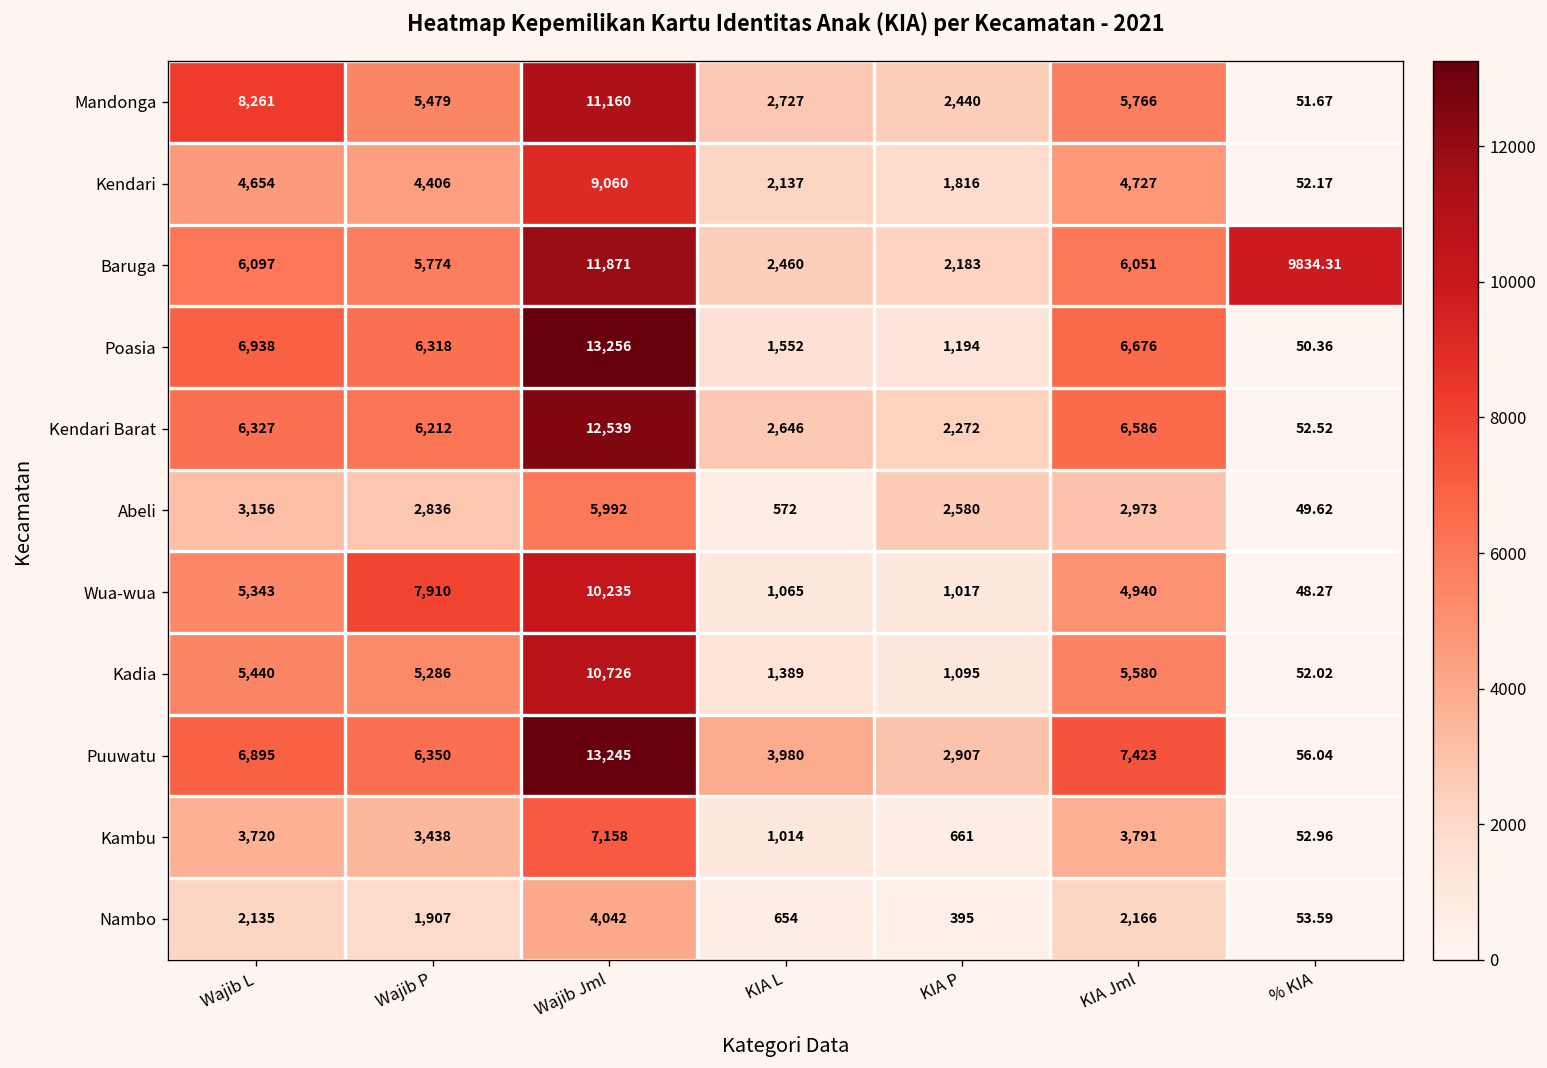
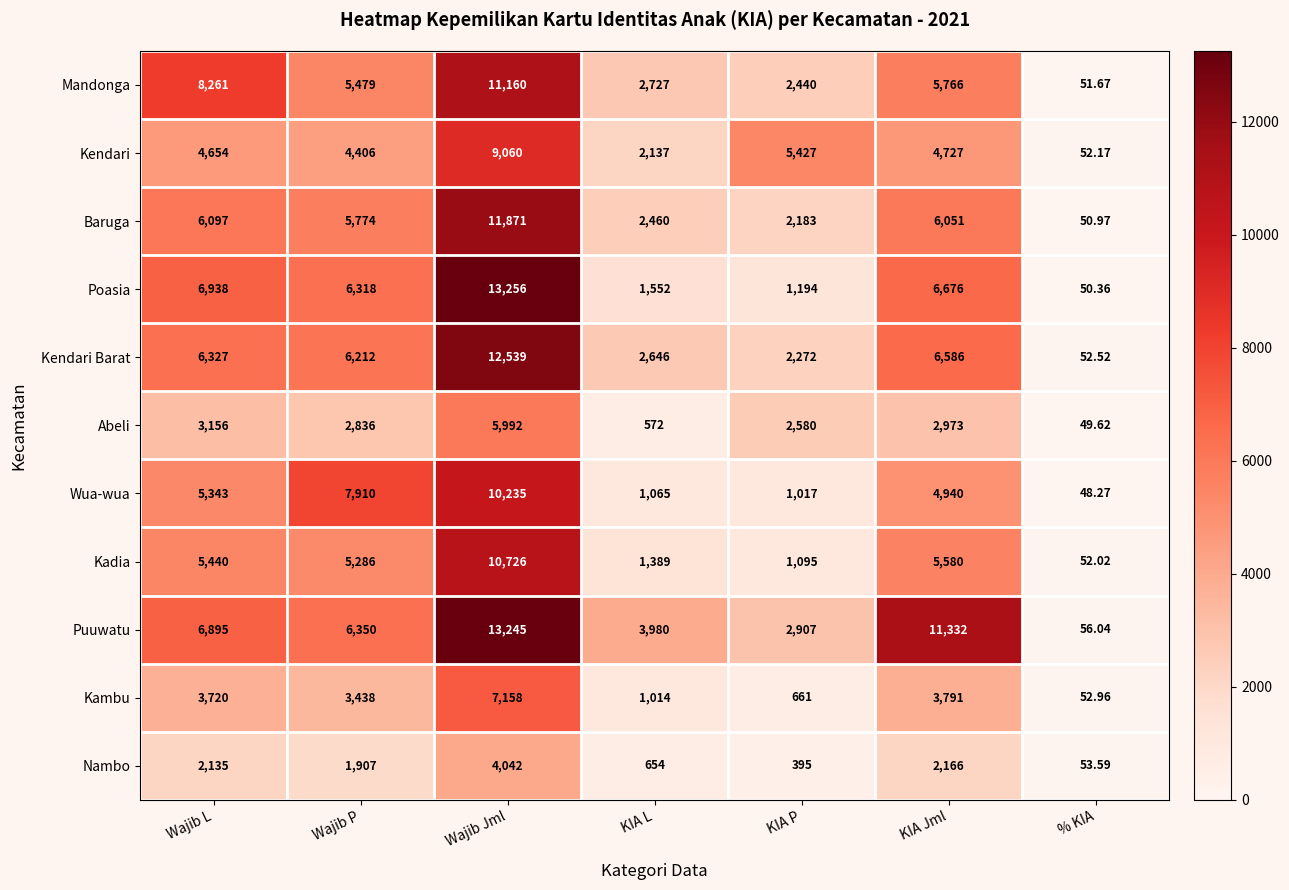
  {
    "Mandonga": {
      "Wajib L": "8,261",
      "Wajib P": "5,479",
      "Wajib Jml": "11,160",
      "KIA L": "2,727",
      "KIA P": "2,440",
      "KIA Jml": "5,766",
      "% KIA": "51.67"
    },
    "Kendari": {
      "Wajib L": "4,654",
      "Wajib P": "4,406",
      "Wajib Jml": "9,060",
      "KIA L": "2,137",
-     "KIA P": "1,816",
+     "KIA P": "5,427",
      "KIA Jml": "4,727",
      "% KIA": "52.17"
    },
    "Baruga": {
      "Wajib L": "6,097",
      "Wajib P": "5,774",
      "Wajib Jml": "11,871",
      "KIA L": "2,460",
      "KIA P": "2,183",
      "KIA Jml": "6,051",
-     "% KIA": "9834.31"
+     "% KIA": "50.97"
    },
    "Poasia": {
      "Wajib L": "6,938",
      "Wajib P": "6,318",
      "Wajib Jml": "13,256",
      "KIA L": "1,552",
      "KIA P": "1,194",
      "KIA Jml": "6,676",
      "% KIA": "50.36"
    },
    "Kendari Barat": {
      "Wajib L": "6,327",
      "Wajib P": "6,212",
      "Wajib Jml": "12,539",
      "KIA L": "2,646",
      "KIA P": "2,272",
      "KIA Jml": "6,586",
      "% KIA": "52.52"
    },
    "Abeli": {
      "Wajib L": "3,156",
      "Wajib P": "2,836",
      "Wajib Jml": "5,992",
      "KIA L": "572",
      "KIA P": "2,580",
      "KIA Jml": "2,973",
      "% KIA": "49.62"
    },
    "Wua-wua": {
      "Wajib L": "5,343",
      "Wajib P": "7,910",
      "Wajib Jml": "10,235",
      "KIA L": "1,065",
      "KIA P": "1,017",
      "KIA Jml": "4,940",
      "% KIA": "48.27"
    },
    "Kadia": {
      "Wajib L": "5,440",
      "Wajib P": "5,286",
      "Wajib Jml": "10,726",
      "KIA L": "1,389",
      "KIA P": "1,095",
      "KIA Jml": "5,580",
      "% KIA": "52.02"
    },
    "Puuwatu": {
      "Wajib L": "6,895",
      "Wajib P": "6,350",
      "Wajib Jml": "13,245",
      "KIA L": "3,980",
      "KIA P": "2,907",
-     "KIA Jml": "7,423",
+     "KIA Jml": "11,332",
      "% KIA": "56.04"
    },
    "Kambu": {
      "Wajib L": "3,720",
      "Wajib P": "3,438",
      "Wajib Jml": "7,158",
      "KIA L": "1,014",
      "KIA P": "661",
      "KIA Jml": "3,791",
      "% KIA": "52.96"
    },
    "Nambo": {
      "Wajib L": "2,135",
      "Wajib P": "1,907",
      "Wajib Jml": "4,042",
      "KIA L": "654",
      "KIA P": "395",
      "KIA Jml": "2,166",
      "% KIA": "53.59"
    }
  }
